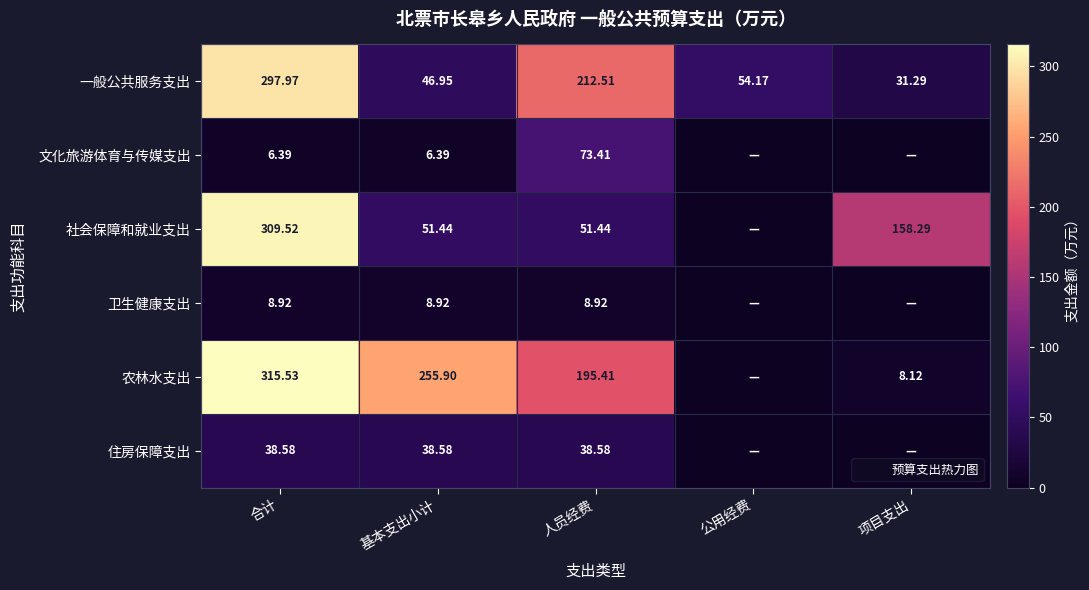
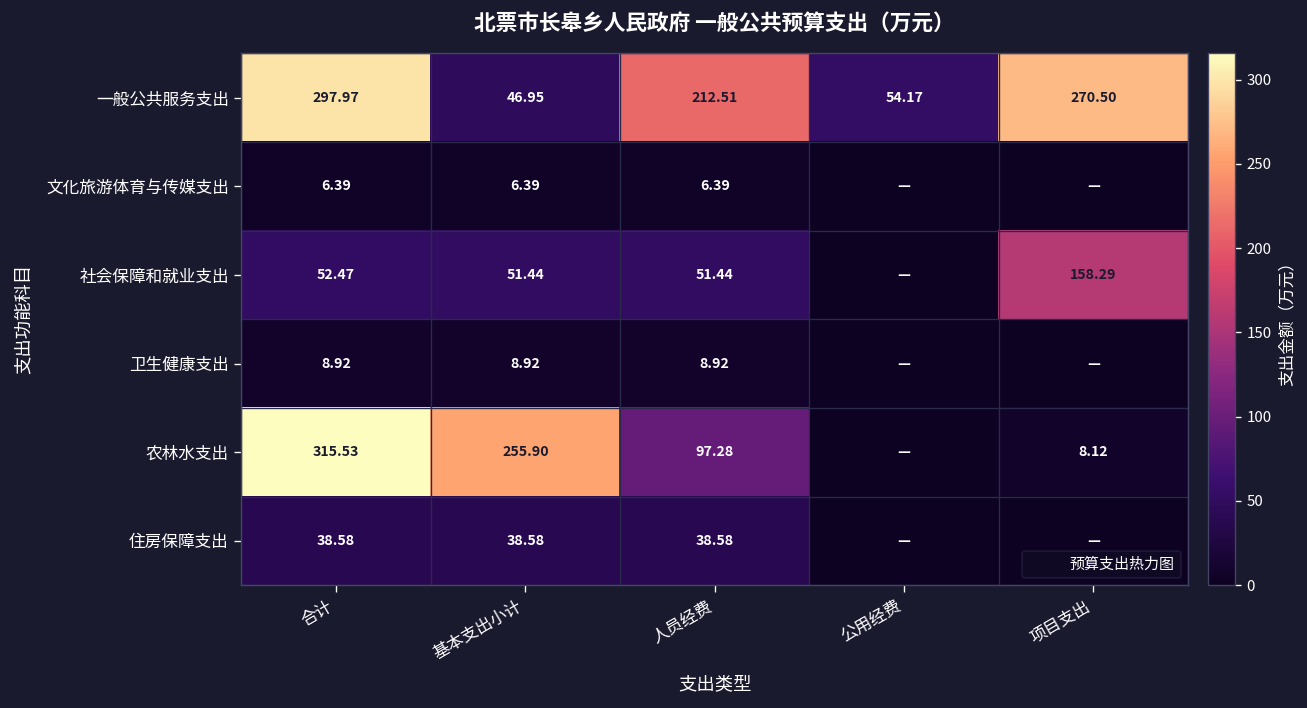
  {
    "一般公共服务支出": {
      "合计": 297.97,
      "基本支出小计": 46.95,
      "人员经费": 212.51,
      "公用经费": 54.17,
-     "项目支出": 31.29
+     "项目支出": 270.50
    },
    "文化旅游体育与传媒支出": {
      "合计": 6.39,
      "基本支出小计": 6.39,
-     "人员经费": 73.41
+     "人员经费": 6.39
    },
    "社会保障和就业支出": {
-     "合计": 309.52,
+     "合计": 52.47,
      "基本支出小计": 51.44,
      "人员经费": 51.44,
      "项目支出": 158.29
    },
    "卫生健康支出": {
      "合计": 8.92,
      "基本支出小计": 8.92,
      "人员经费": 8.92
    },
    "农林水支出": {
      "合计": 315.53,
      "基本支出小计": 255.90,
-     "人员经费": 195.41,
+     "人员经费": 97.28,
      "项目支出": 8.12
    },
    "住房保障支出": {
      "合计": 38.58,
      "基本支出小计": 38.58,
      "人员经费": 38.58
    }
  }
